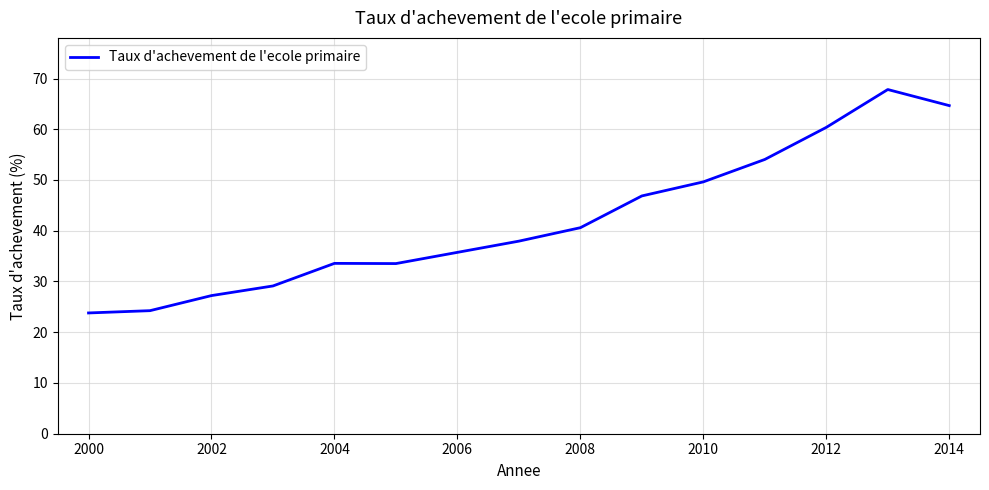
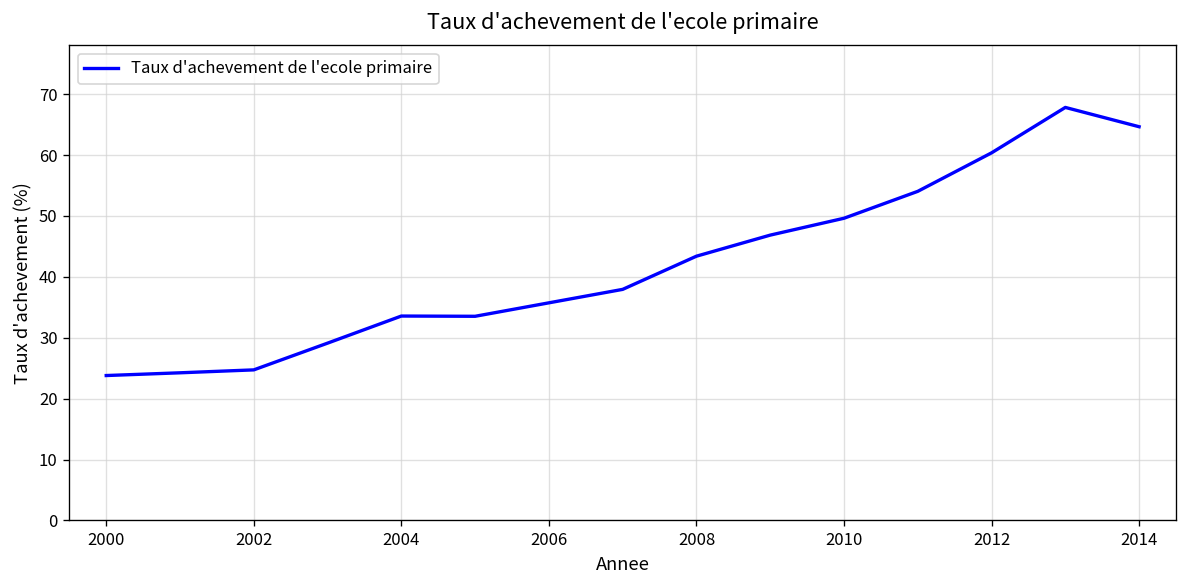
  {
    "2000": 24,
-   "2002": 27,
+   "2002": 25,
    "2004": 34,
-   "2008": 41,
+   "2008": 43,
    "2010": 50,
    "2012": 60,
    "2014": 65
  }
